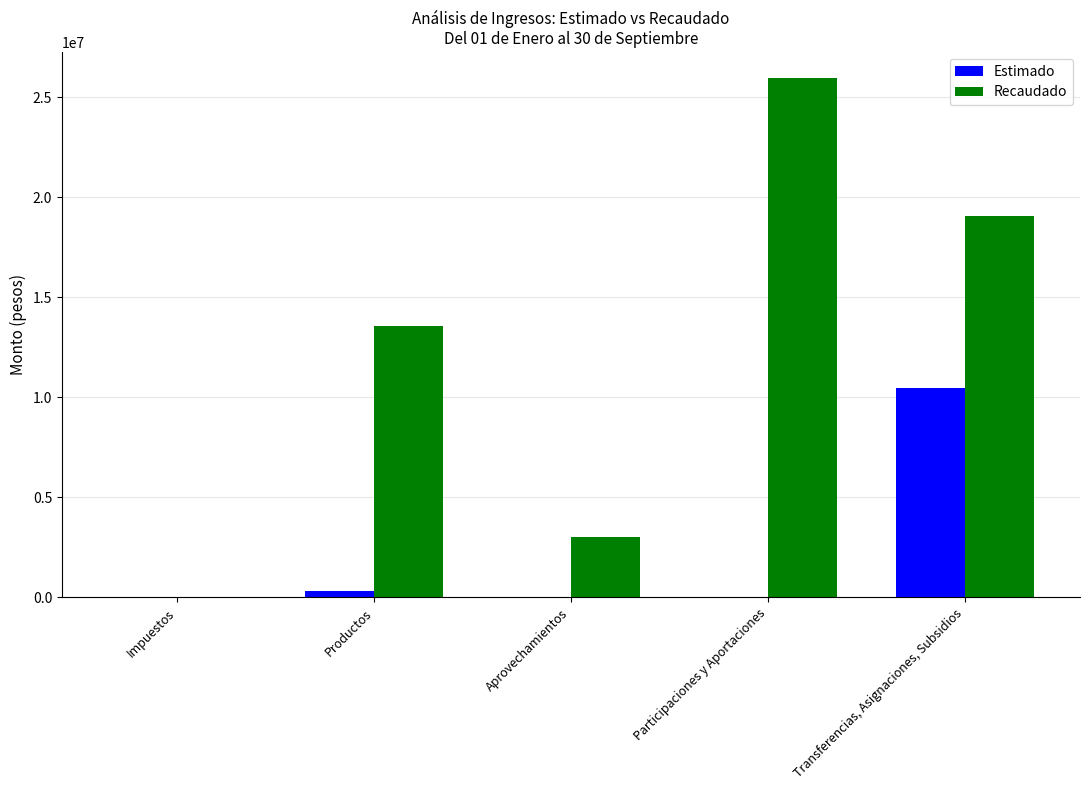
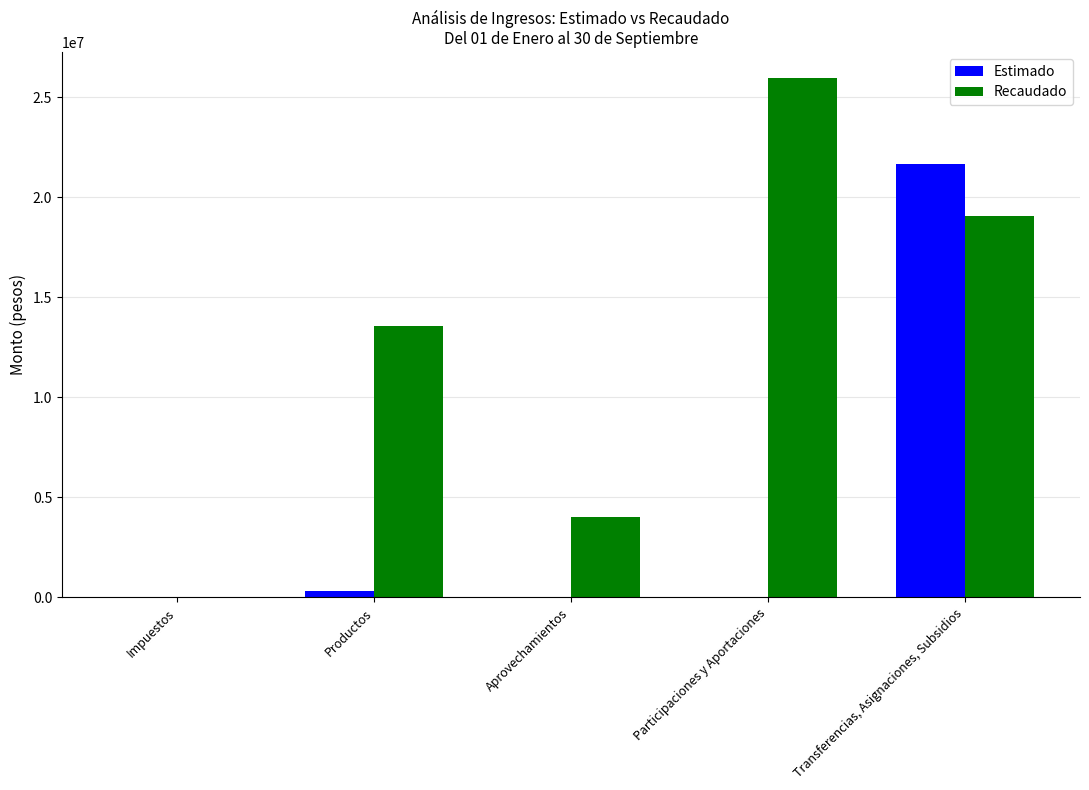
  {
    "Estimado": {
      "Impuestos": 0,
      "Productos": 300000,
      "Aprovechamientos": 0,
      "Participaciones y Aportaciones": 0,
-     "Transferencias, Asignaciones, Subsidios": 10400000
+     "Transferencias, Asignaciones, Subsidios": 21600000
    },
    "Recaudado": {
      "Impuestos": 0,
      "Productos": 13600000,
-     "Aprovechamientos": 3000000,
+     "Aprovechamientos": 4000000,
      "Participaciones y Aportaciones": 26000000,
      "Transferencias, Asignaciones, Subsidios": 19100000
    }
  }
